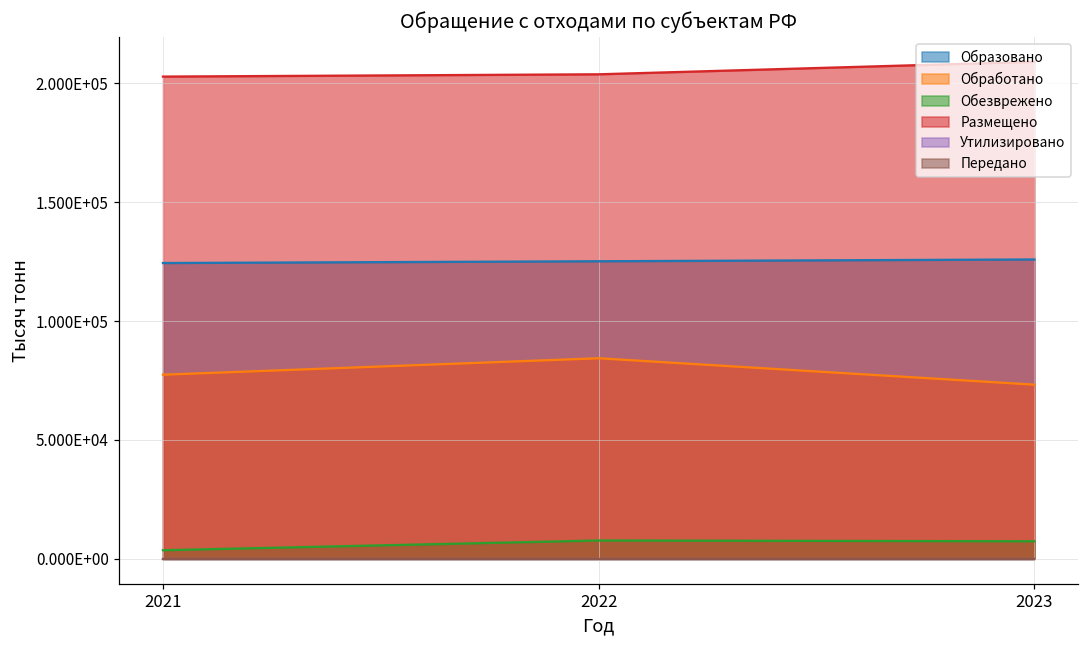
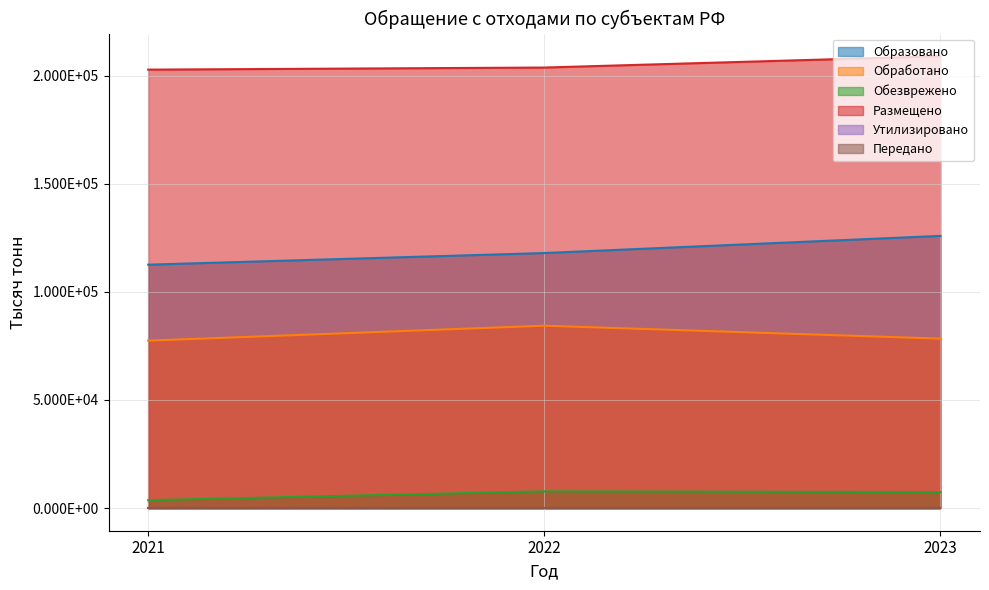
  {
    "Образовано": {
-     "2021": 124000,
-     "2022": 125000,
+     "2021": 113000,
+     "2022": 118000,
      "2023": 126000
    },
    "Обработано": {
      "2021": 77000,
      "2022": 84000,
-     "2023": 73000
+     "2023": 78000
    },
    "Обезврежено": {
      "2021": 4000,
      "2022": 8000,
      "2023": 7000
    },
    "Размещено": {
      "2021": 203000,
      "2022": 204000
    },
    "Передано": {
      "2021": 0,
      "2022": 0,
      "2023": 0
    }
  }
